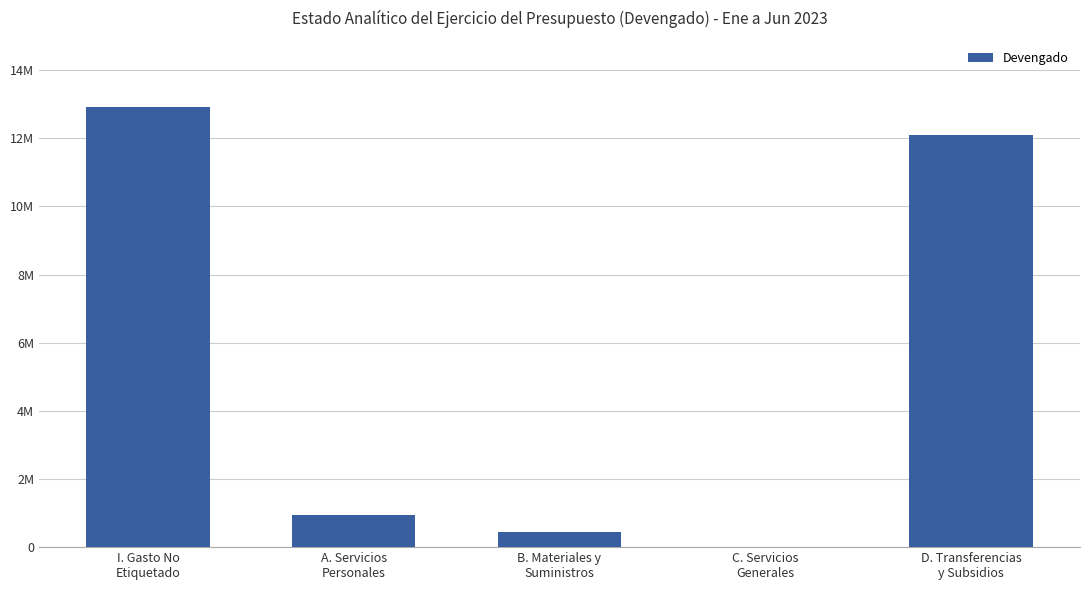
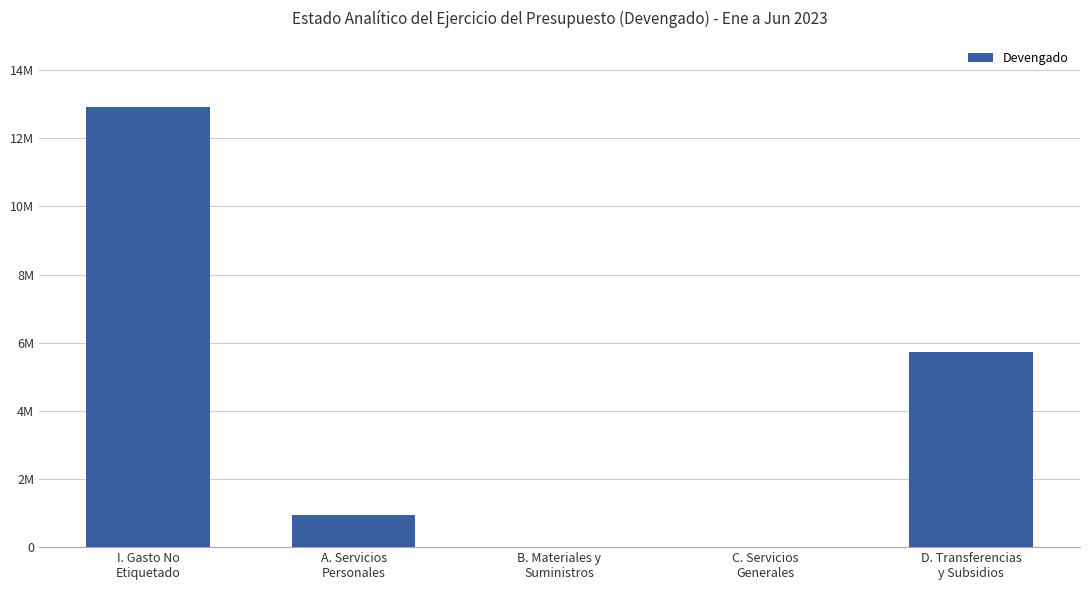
  {
    "I. Gasto No Etiquetado": 12900000,
    "A. Servicios Personales": 900000,
-   "B. Materiales y Suministros": 400000,
+   "B. Materiales y Suministros": 0,
    "C. Servicios Generales": 0,
-   "D. Transferencias y Subsidios": 12100000
+   "D. Transferencias y Subsidios": 5700000
  }
